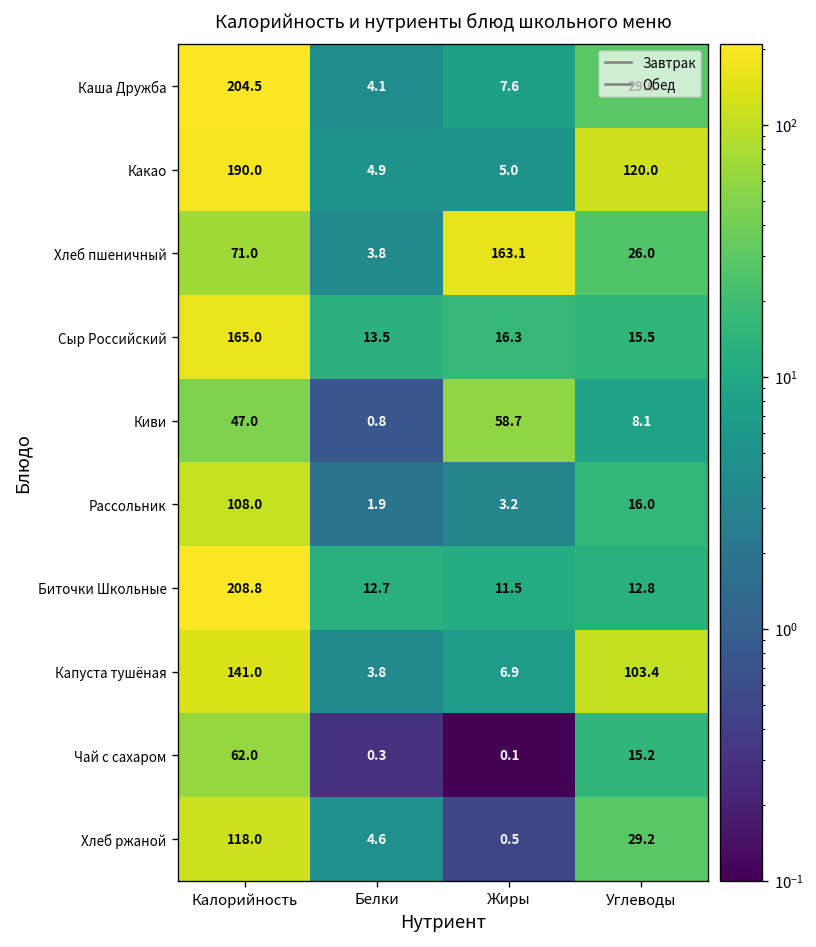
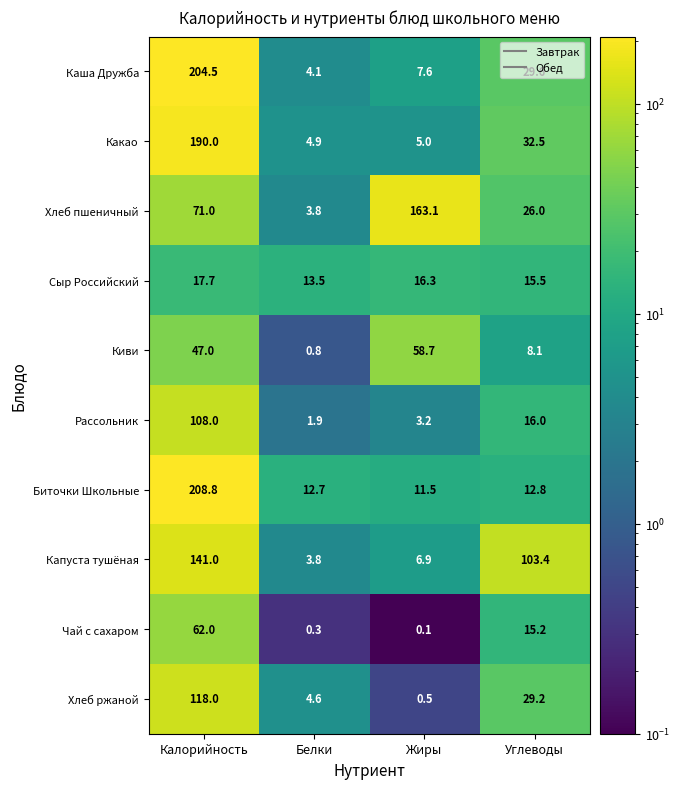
  {
    "Каша Дружба": {
      "Калорийность": 204.5,
      "Белки": 4.1,
      "Жиры": 7.6
    },
    "Какао": {
      "Калорийность": 190.0,
      "Белки": 4.9,
      "Жиры": 5.0,
-     "Углеводы": 120.0
+     "Углеводы": 32.5
    },
    "Хлеб пшеничный": {
      "Калорийность": 71.0,
      "Белки": 3.8,
      "Жиры": 163.1,
      "Углеводы": 26.0
    },
    "Сыр Российский": {
-     "Калорийность": 165.0,
+     "Калорийность": 17.7,
      "Белки": 13.5,
      "Жиры": 16.3,
      "Углеводы": 15.5
    },
    "Киви": {
      "Калорийность": 47.0,
      "Белки": 0.8,
      "Жиры": 58.7,
      "Углеводы": 8.1
    },
    "Рассольник": {
      "Калорийность": 108.0,
      "Белки": 1.9,
      "Жиры": 3.2,
      "Углеводы": 16.0
    },
    "Биточки Школьные": {
      "Калорийность": 208.8,
      "Белки": 12.7,
      "Жиры": 11.5,
      "Углеводы": 12.8
    },
    "Капуста тушёная": {
      "Калорийность": 141.0,
      "Белки": 3.8,
      "Жиры": 6.9,
      "Углеводы": 103.4
    },
    "Чай с сахаром": {
      "Калорийность": 62.0,
      "Белки": 0.3,
      "Жиры": 0.1,
      "Углеводы": 15.2
    },
    "Хлеб ржаной": {
      "Калорийность": 118.0,
      "Белки": 4.6,
      "Жиры": 0.5,
      "Углеводы": 29.2
    }
  }
